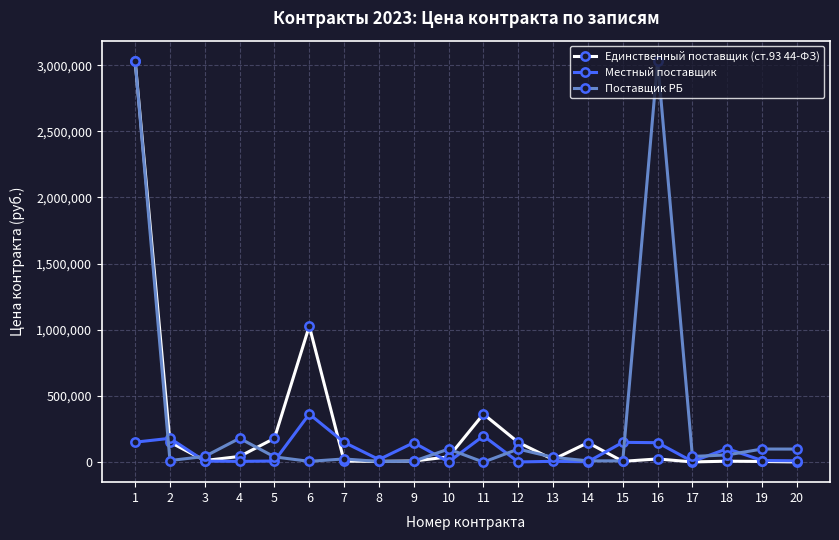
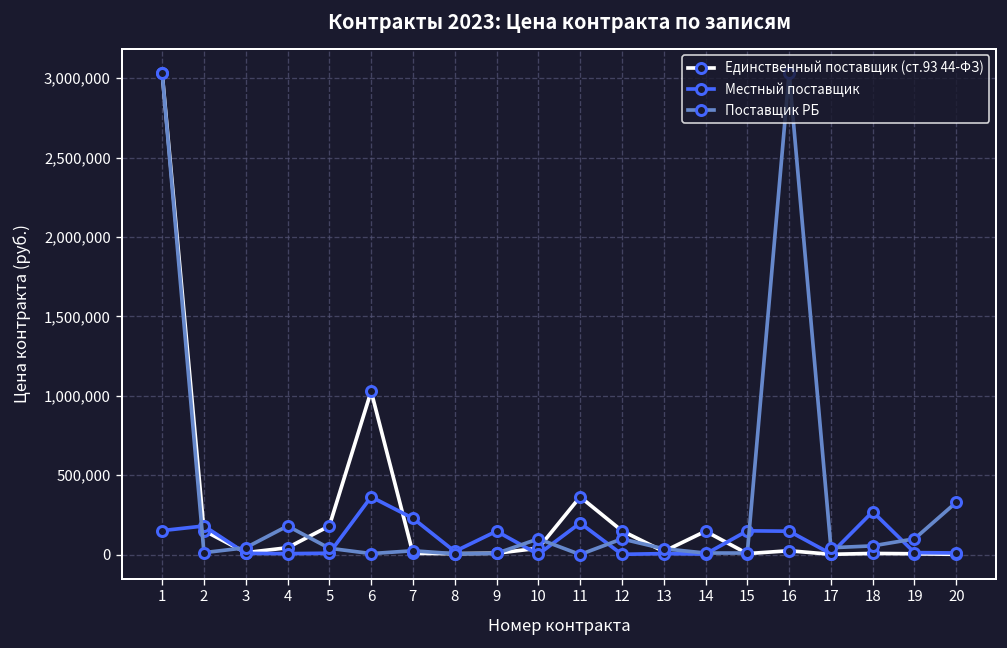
  {
    "Единственный поставщик (ст.93 44-ФЗ)": {
      "2": "150,000",
      "4": "40,000",
      "5": "180,000",
      "6": "1,030,000",
      "10": "40,000",
      "11": "360,000",
      "12": "150,000",
      "14": "150,000",
      "16": "20,000",
      "18": "10,000"
    },
    "Местный поставщик": {
      "1": "150,000",
      "2": "180,000",
      "4": "10,000",
      "5": "10,000",
      "6": "360,000",
-     "7": "150,000",
+     "7": "230,000",
      "9": "150,000",
      "10": "0",
      "11": "200,000",
      "12": "0",
      "15": "150,000",
      "16": "150,000",
-     "18": "100,000"
+     "18": "270,000"
    },
    "Поставщик РБ": {
      "2": "10,000",
      "3": "40,000",
      "4": "180,000",
      "5": "40,000",
      "6": "10,000",
      "10": "100,000",
      "11": "0",
      "12": "100,000",
      "17": "40,000",
      "18": "50,000",
      "19": "100,000",
-     "20": "100,000"
+     "20": "330,000"
    }
  }
